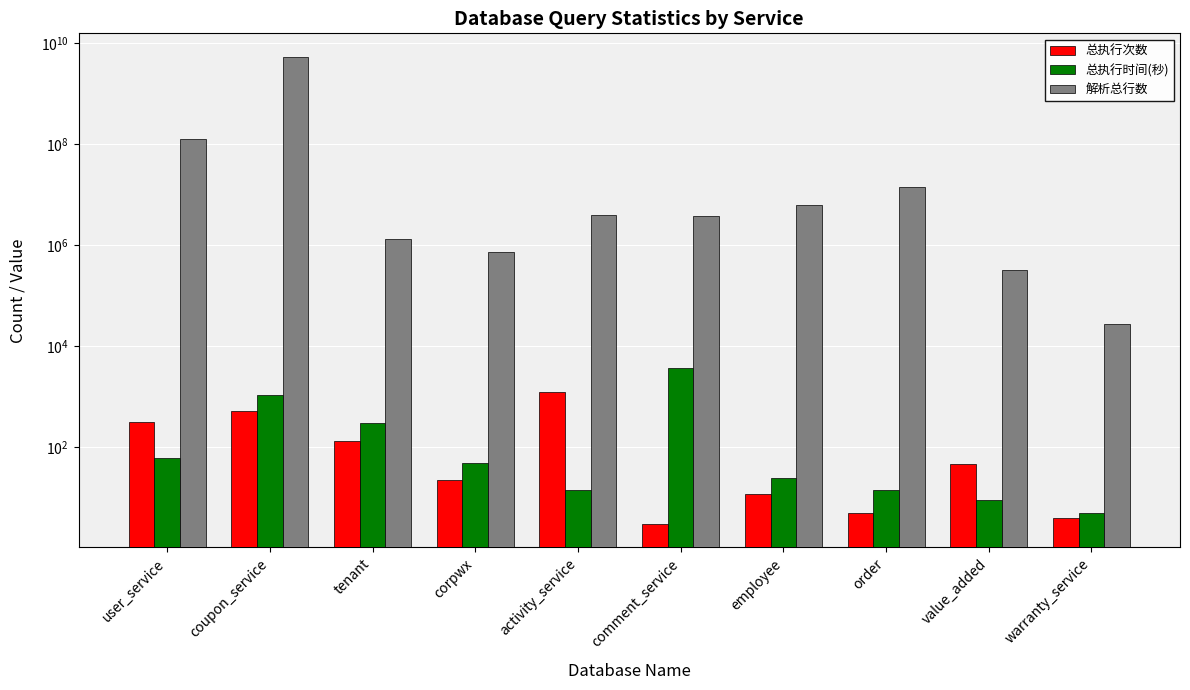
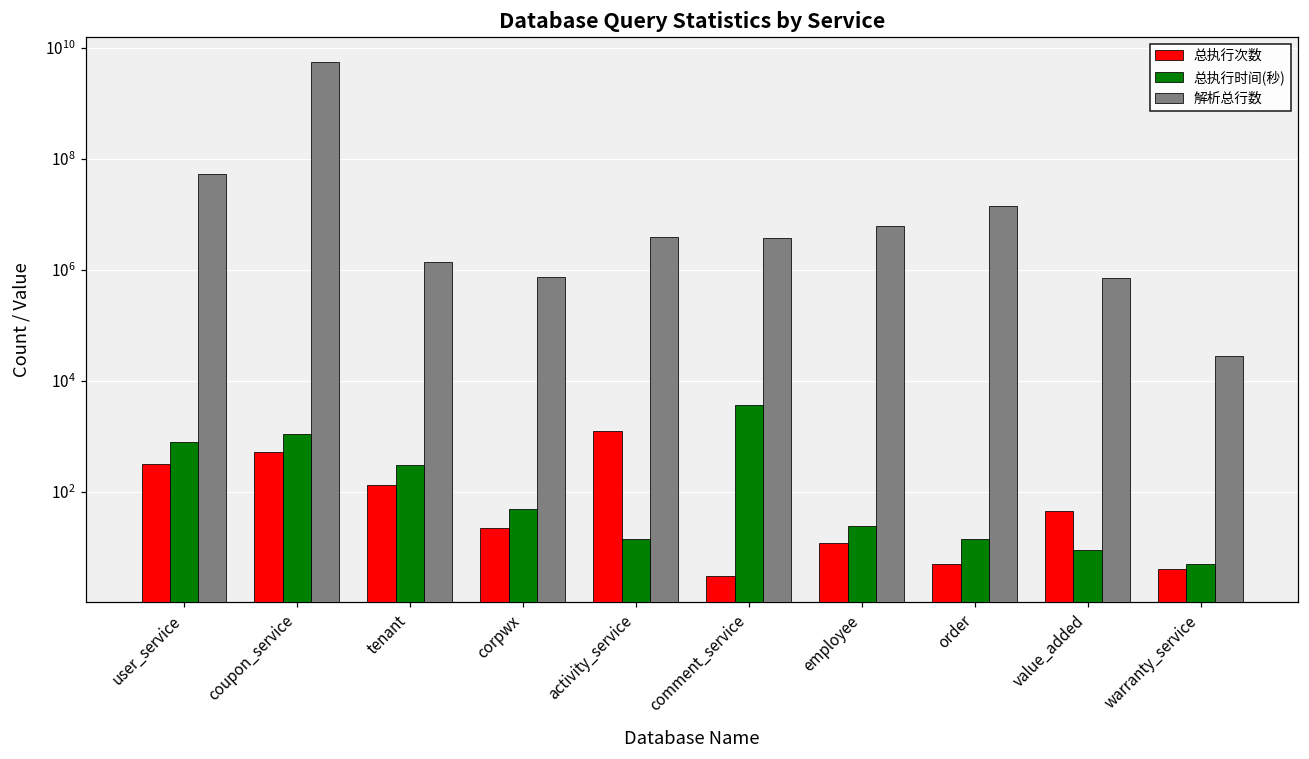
  {
    "总执行次数": {
      "user_service": 300,
      "coupon_service": 500,
      "tenant": 140,
      "corpwx": 20,
      "activity_service": 1300,
      "comment_service": 3,
      "employee": 12,
      "order": 5,
      "value_added": 50,
      "warranty_service": 4
    },
    "总执行时间(秒)": {
-     "user_service": 60,
+     "user_service": 800,
      "coupon_service": 1100,
      "tenant": 300,
      "corpwx": 50,
      "activity_service": 14,
      "comment_service": 4000,
      "employee": 20,
      "order": 14,
      "value_added": 9,
      "warranty_service": 5
    },
    "解析总行数": {
-     "user_service": 130000000,
+     "user_service": 50000000,
      "coupon_service": 5000000000,
      "tenant": 1400000,
      "corpwx": 700000,
      "activity_service": 4000000,
      "comment_service": 4000000,
      "employee": 6000000,
      "order": 14000000,
-     "value_added": 300000,
+     "value_added": 700000,
      "warranty_service": 30000
    }
  }
